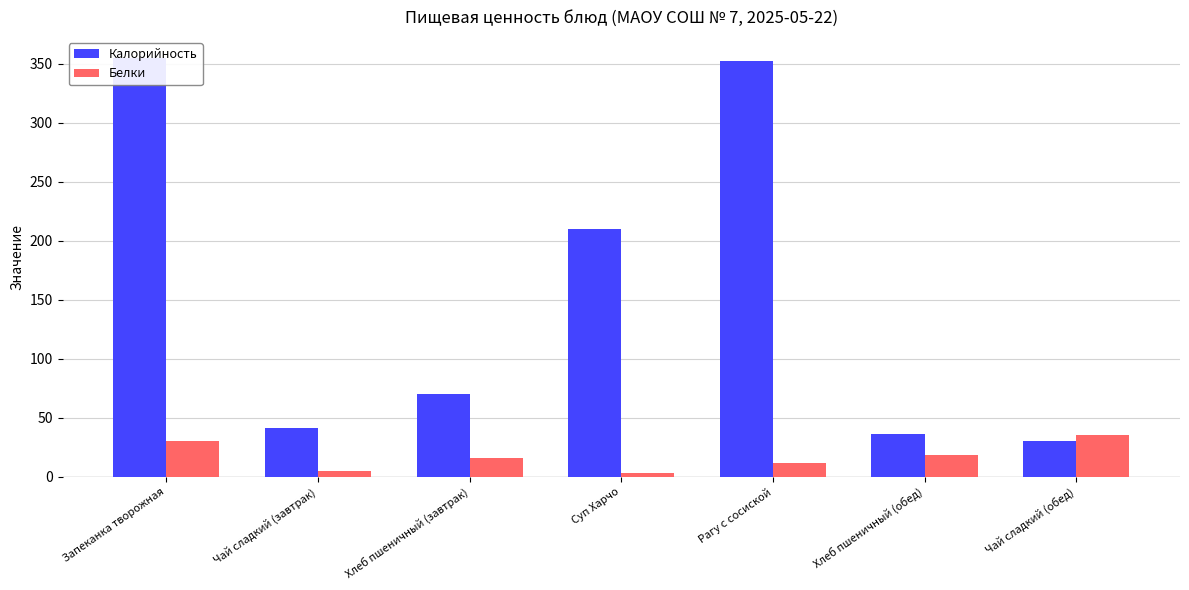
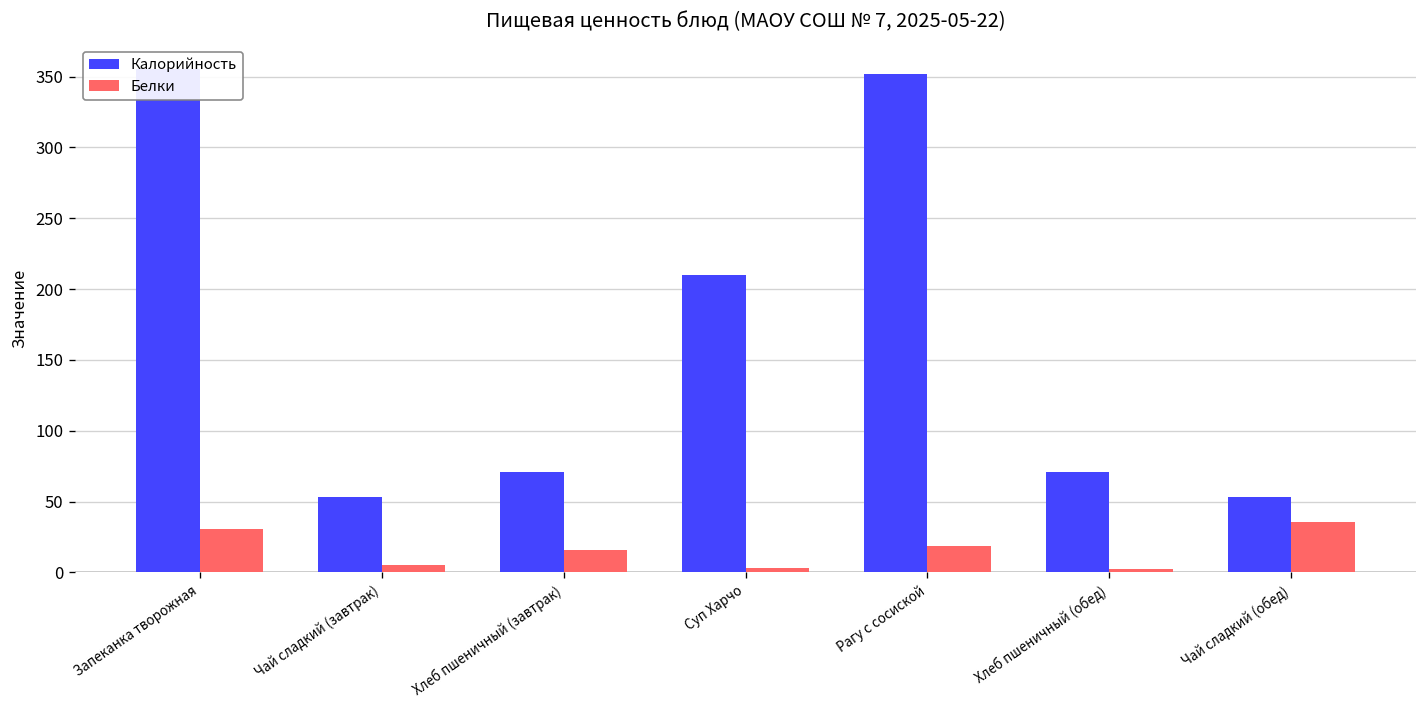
  {
    "Калорийность": {
-     "Чай сладкий (завтрак)": 41,
+     "Чай сладкий (завтрак)": 53,
      "Хлеб пшеничный (завтрак)": 71,
      "Суп Харчо": 210,
      "Рагу с сосиской": 352,
-     "Хлеб пшеничный (обед)": 36,
-     "Чай сладкий (обед)": 30
+     "Хлеб пшеничный (обед)": 71,
+     "Чай сладкий (обед)": 53
    },
    "Белки": {
      "Запеканка творожная": 30,
      "Чай сладкий (завтрак)": 5,
      "Хлеб пшеничный (завтрак)": 16,
      "Суп Харчо": 3,
-     "Рагу с сосиской": 12,
-     "Хлеб пшеничный (обед)": 19,
+     "Рагу с сосиской": 19,
+     "Хлеб пшеничный (обед)": 2,
      "Чай сладкий (обед)": 36
    }
  }
